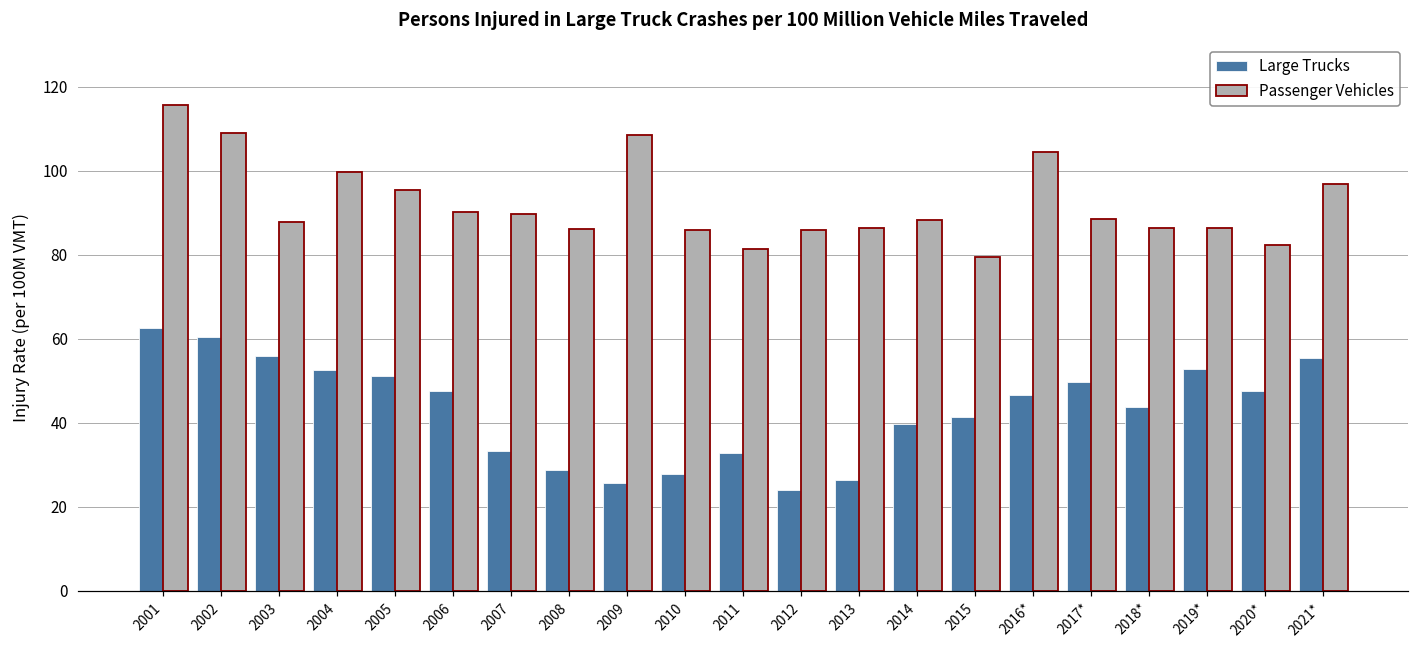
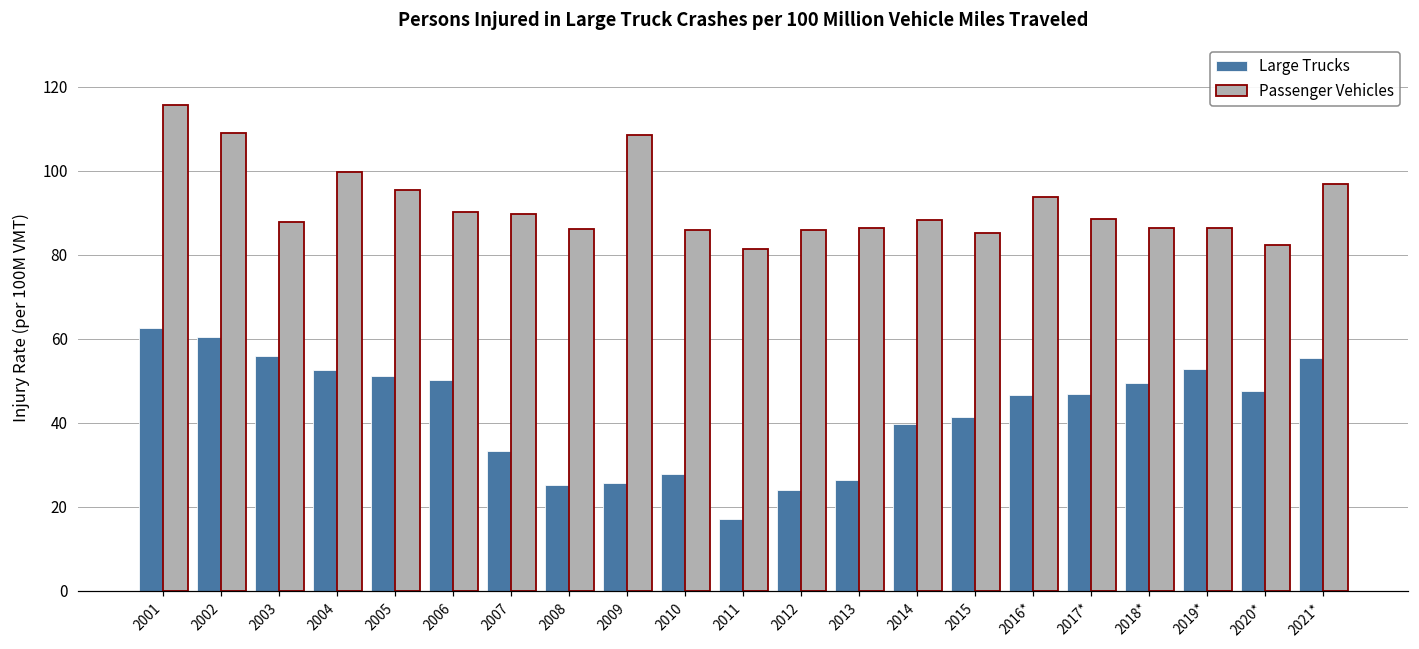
  {
    "Large Trucks": {
      "2001": 63,
      "2002": 60,
      "2003": 56,
      "2004": 53,
      "2005": 51,
-     "2006": 48,
+     "2006": 50,
      "2007": 33,
-     "2008": 29,
+     "2008": 25,
      "2009": 26,
      "2010": 28,
-     "2011": 33,
+     "2011": 17,
      "2012": 24,
      "2013": 27,
      "2014": 40,
      "2015": 41,
      "2016*": 47,
-     "2017*": 50,
-     "2018*": 44,
+     "2017*": 47,
+     "2018*": 49,
      "2019*": 53,
      "2020*": 48,
      "2021*": 55
    },
    "Passenger Vehicles": {
      "2001": 116,
      "2002": 109,
      "2003": 88,
      "2004": 100,
      "2005": 96,
      "2006": 90,
      "2007": 90,
      "2008": 86,
      "2009": 109,
      "2010": 86,
      "2011": 81,
      "2012": 86,
      "2013": 86,
      "2014": 88,
-     "2015": 80,
-     "2016*": 104,
+     "2015": 85,
+     "2016*": 94,
      "2017*": 89,
      "2018*": 86,
      "2019*": 86,
      "2020*": 82,
      "2021*": 97
    }
  }
